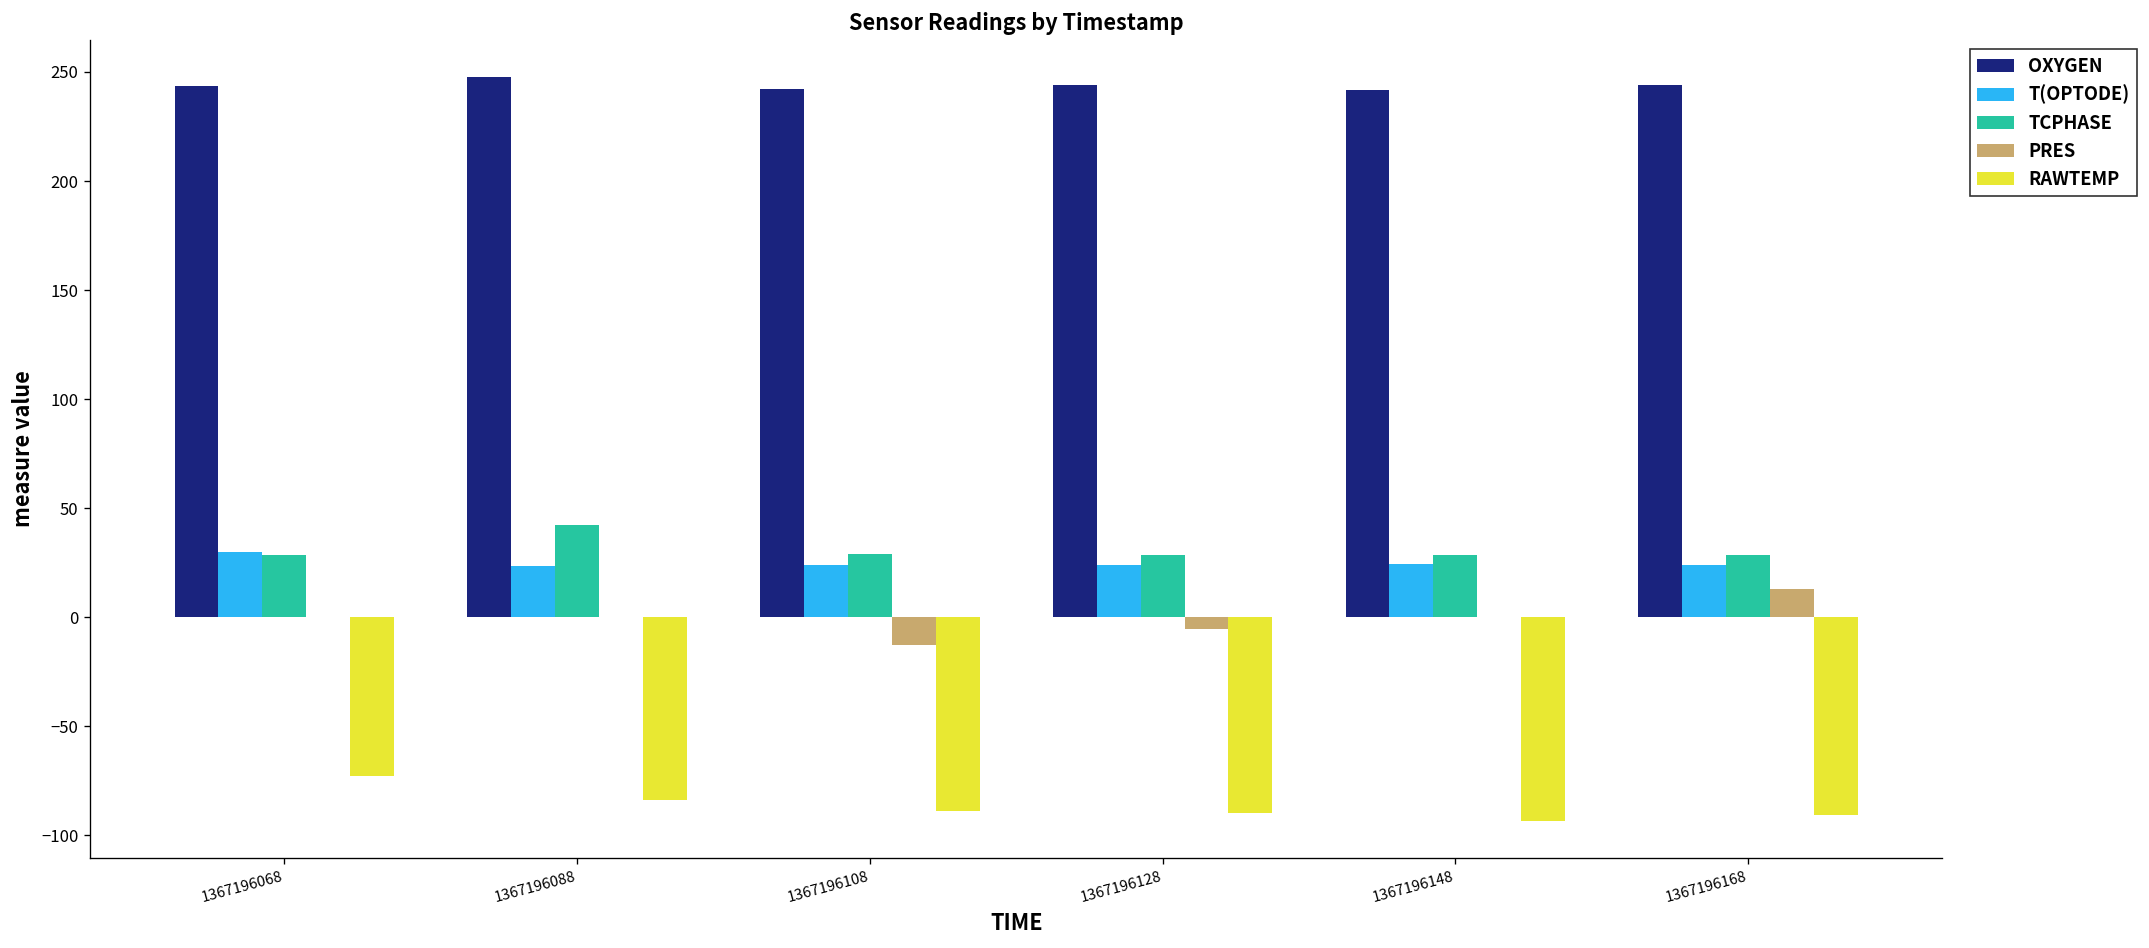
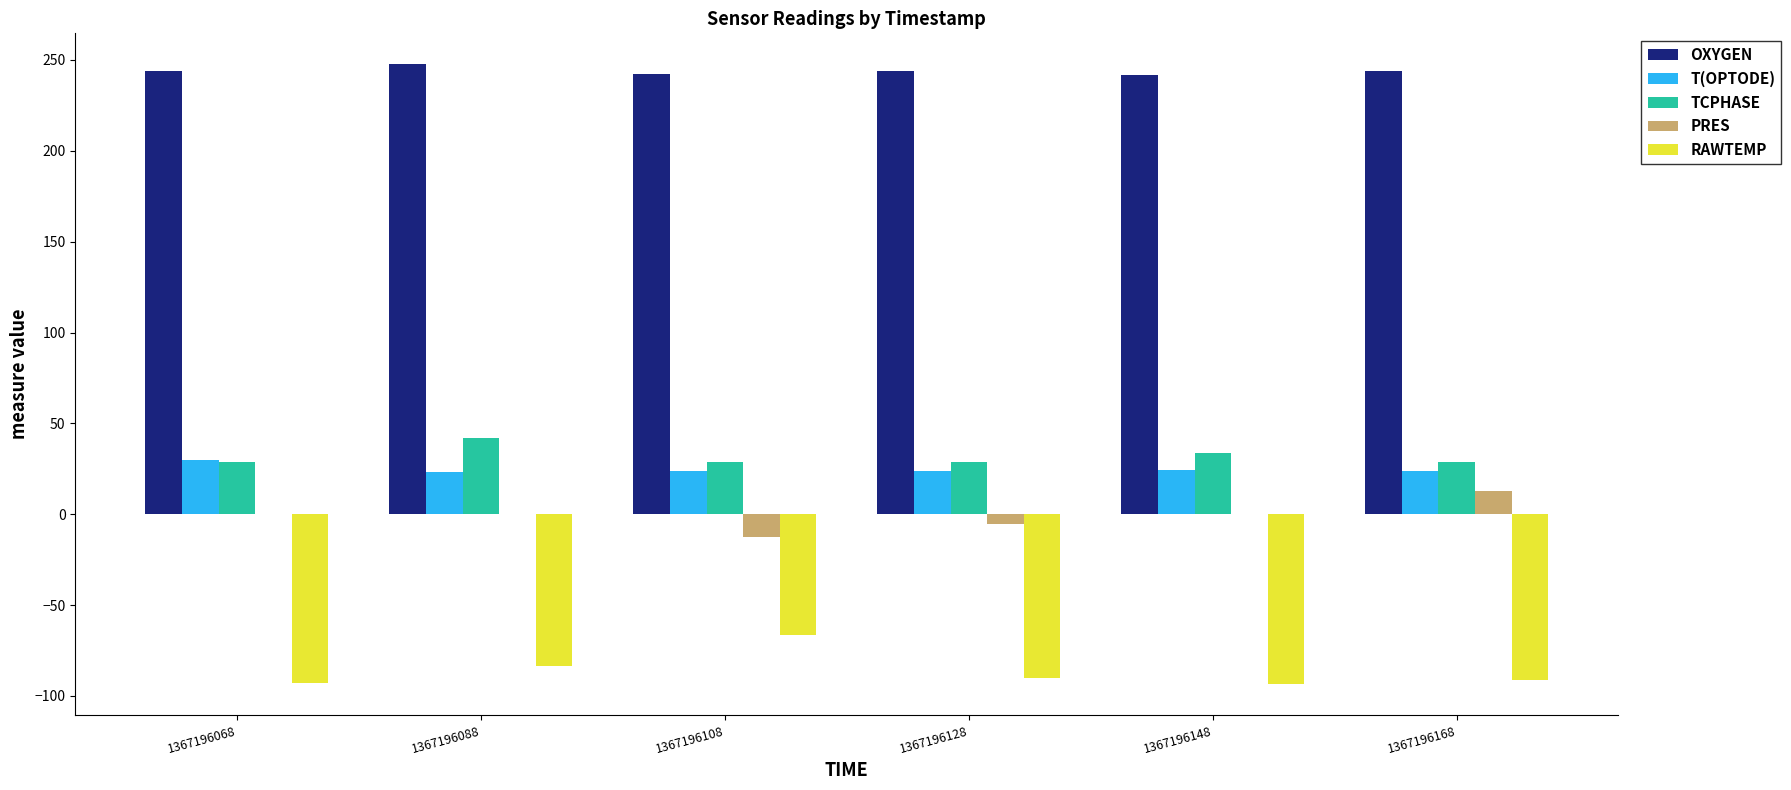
  {
    "OXYGEN": {
      "1367196068": 244,
      "1367196088": 248,
      "1367196108": 242,
      "1367196128": 244,
      "1367196148": 242,
      "1367196168": 244
    },
    "T(OPTODE)": {
      "1367196068": 30,
      "1367196088": 24,
      "1367196108": 24,
      "1367196128": 24,
      "1367196148": 24,
      "1367196168": 24
    },
    "TCPHASE": {
      "1367196068": 29,
      "1367196088": 42,
      "1367196108": 29,
      "1367196128": 29,
-     "1367196148": 29,
+     "1367196148": 34,
      "1367196168": 29
    },
    "PRES": {
      "1367196108": -13,
      "1367196128": -5,
      "1367196168": 13
    },
    "RAWTEMP": {
-     "1367196068": -73,
+     "1367196068": -93,
      "1367196088": -84,
-     "1367196108": -89,
+     "1367196108": -67,
      "1367196128": -90,
      "1367196148": -93,
      "1367196168": -91
    }
  }
